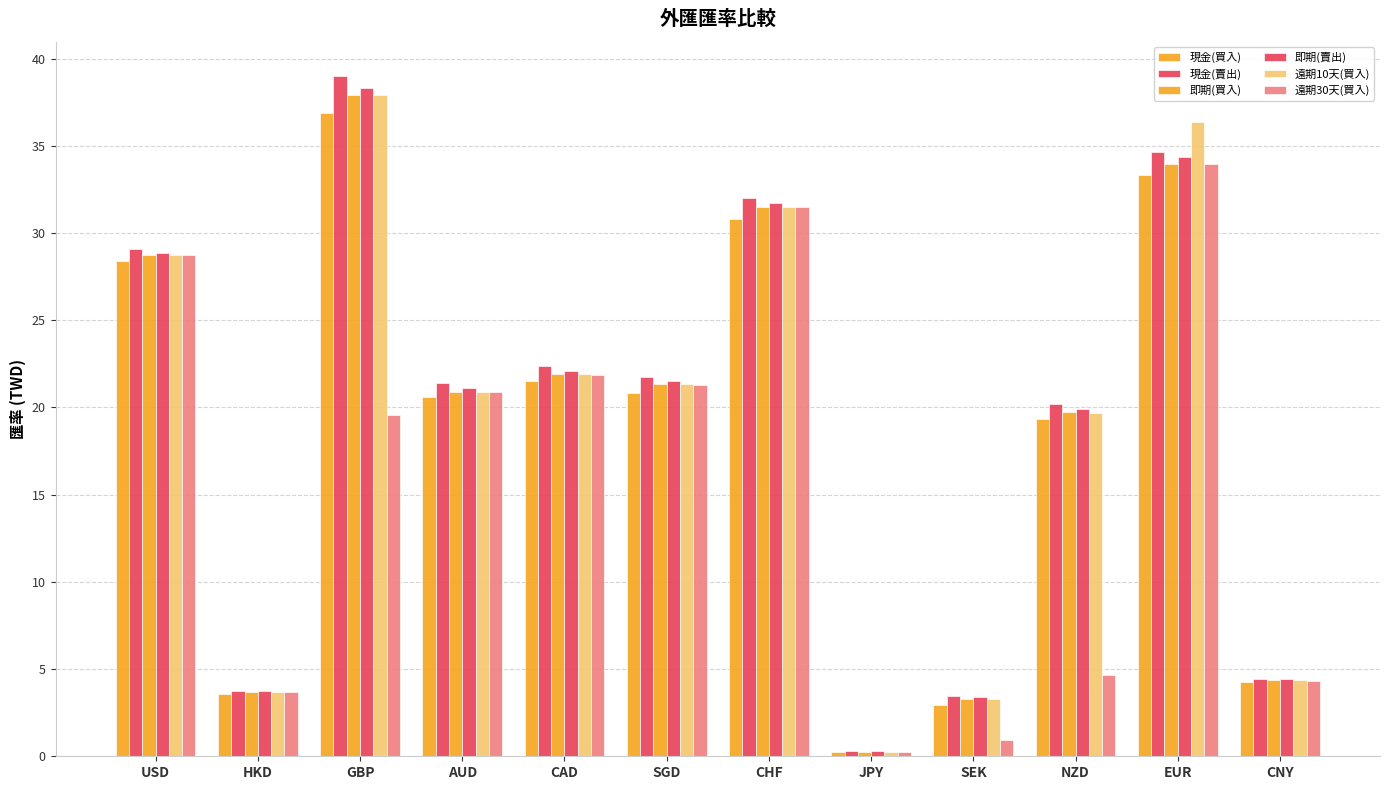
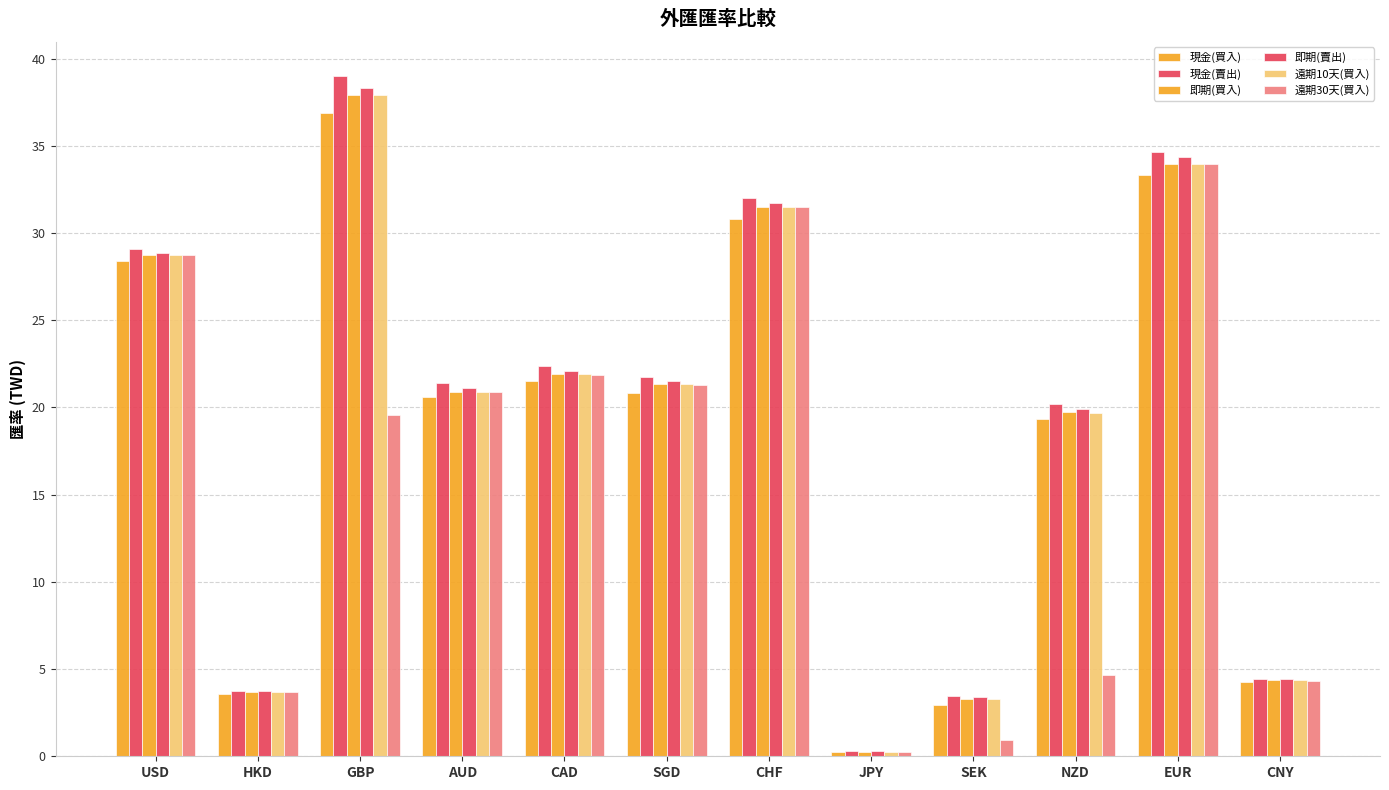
  {
    "遠期10天(買入)": {
      "USD": 28.7,
      "HKD": 3.7,
      "GBP": 37.9,
      "AUD": 20.9,
      "CAD": 21.9,
      "SGD": 21.3,
      "CHF": 31.5,
      "JPY": 0.3,
      "SEK": 3.3,
      "NZD": 19.7,
-     "EUR": 36.3,
+     "EUR": 33.9,
      "CNY": 4.4
    },
    "遠期30天(買入)": {
      "USD": 28.7,
      "HKD": 3.7,
      "GBP": 19.6,
      "AUD": 20.9,
      "CAD": 21.9,
      "SGD": 21.3,
      "CHF": 31.5,
      "JPY": 0.3,
      "SEK": 0.9,
      "NZD": 4.7,
      "EUR": 33.9,
      "CNY": 4.3
    }
  }
